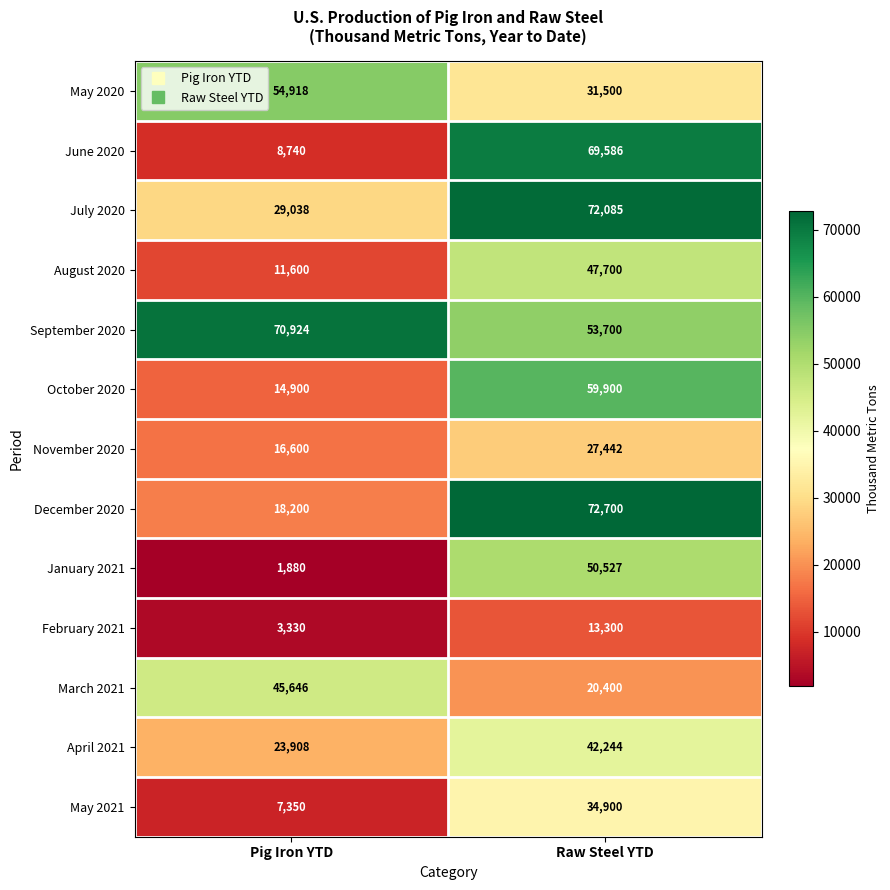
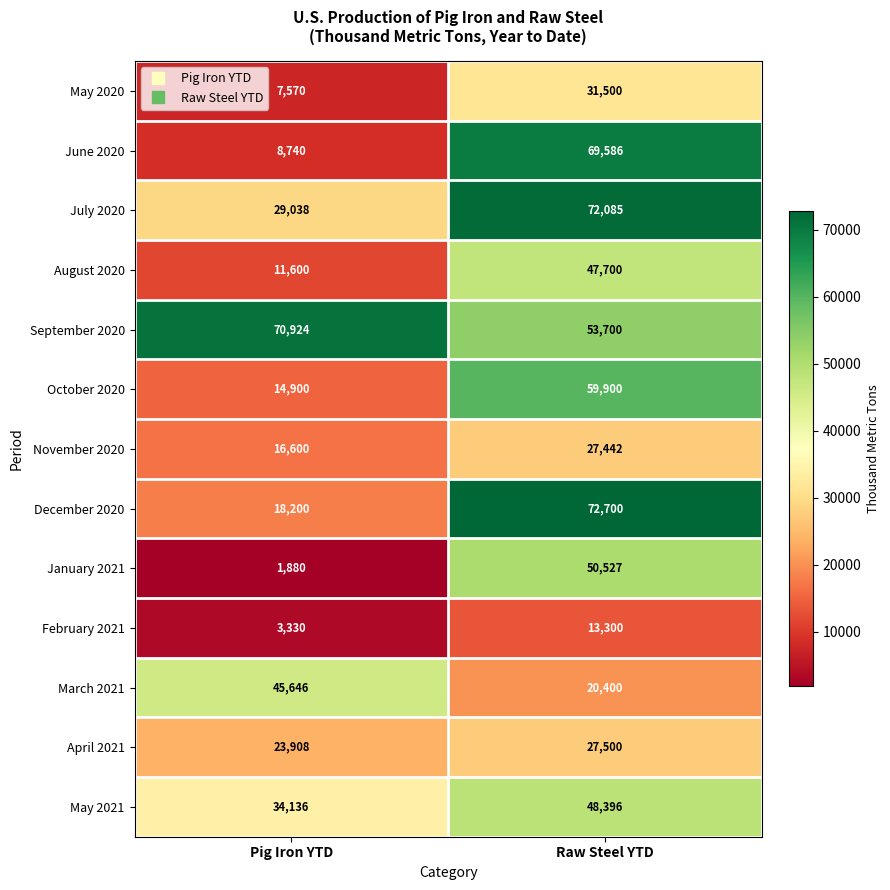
  {
    "May 2020": {
-     "Pig Iron YTD": "54,918",
+     "Pig Iron YTD": "7,570",
      "Raw Steel YTD": "31,500"
    },
    "June 2020": {
      "Pig Iron YTD": "8,740",
      "Raw Steel YTD": "69,586"
    },
    "July 2020": {
      "Pig Iron YTD": "29,038",
      "Raw Steel YTD": "72,085"
    },
    "August 2020": {
      "Pig Iron YTD": "11,600",
      "Raw Steel YTD": "47,700"
    },
    "September 2020": {
      "Pig Iron YTD": "70,924",
      "Raw Steel YTD": "53,700"
    },
    "October 2020": {
      "Pig Iron YTD": "14,900",
      "Raw Steel YTD": "59,900"
    },
    "November 2020": {
      "Pig Iron YTD": "16,600",
      "Raw Steel YTD": "27,442"
    },
    "December 2020": {
      "Pig Iron YTD": "18,200",
      "Raw Steel YTD": "72,700"
    },
    "January 2021": {
      "Pig Iron YTD": "1,880",
      "Raw Steel YTD": "50,527"
    },
    "February 2021": {
      "Pig Iron YTD": "3,330",
      "Raw Steel YTD": "13,300"
    },
    "March 2021": {
      "Pig Iron YTD": "45,646",
      "Raw Steel YTD": "20,400"
    },
    "April 2021": {
      "Pig Iron YTD": "23,908",
-     "Raw Steel YTD": "42,244"
+     "Raw Steel YTD": "27,500"
    },
    "May 2021": {
-     "Pig Iron YTD": "7,350",
-     "Raw Steel YTD": "34,900"
+     "Pig Iron YTD": "34,136",
+     "Raw Steel YTD": "48,396"
    }
  }
